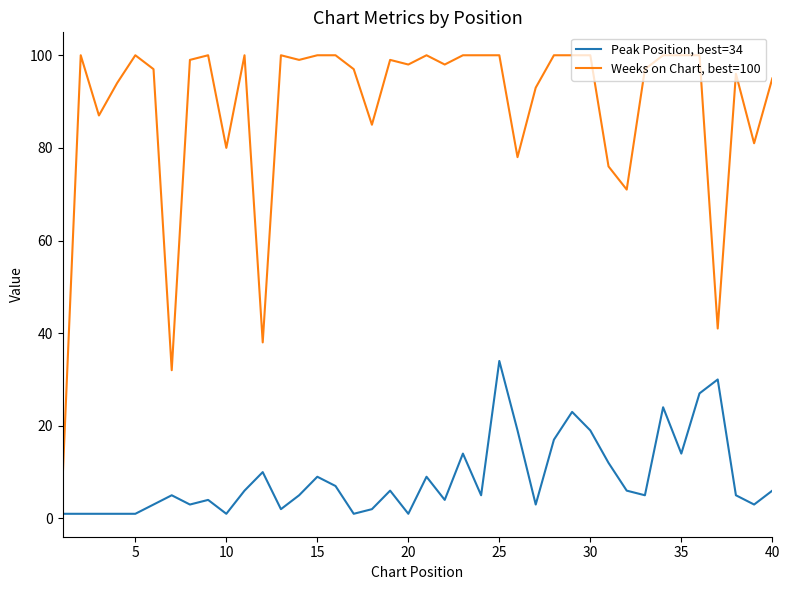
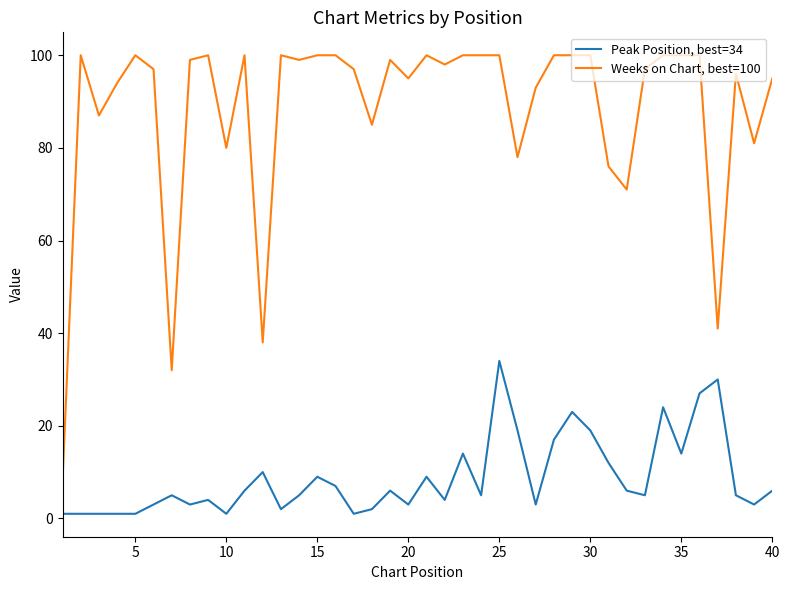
  {
    "Peak Position, best=34": {
      "5": 1,
      "10": 1,
      "15": 9,
-     "20": 1,
+     "20": 3,
      "25": 34,
      "30": 19,
      "35": 14,
      "40": 6
    },
    "Weeks on Chart, best=100": {
      "5": 100,
      "10": 80,
      "15": 100,
-     "20": 98,
+     "20": 95,
      "25": 100,
      "40": 95
    }
  }
